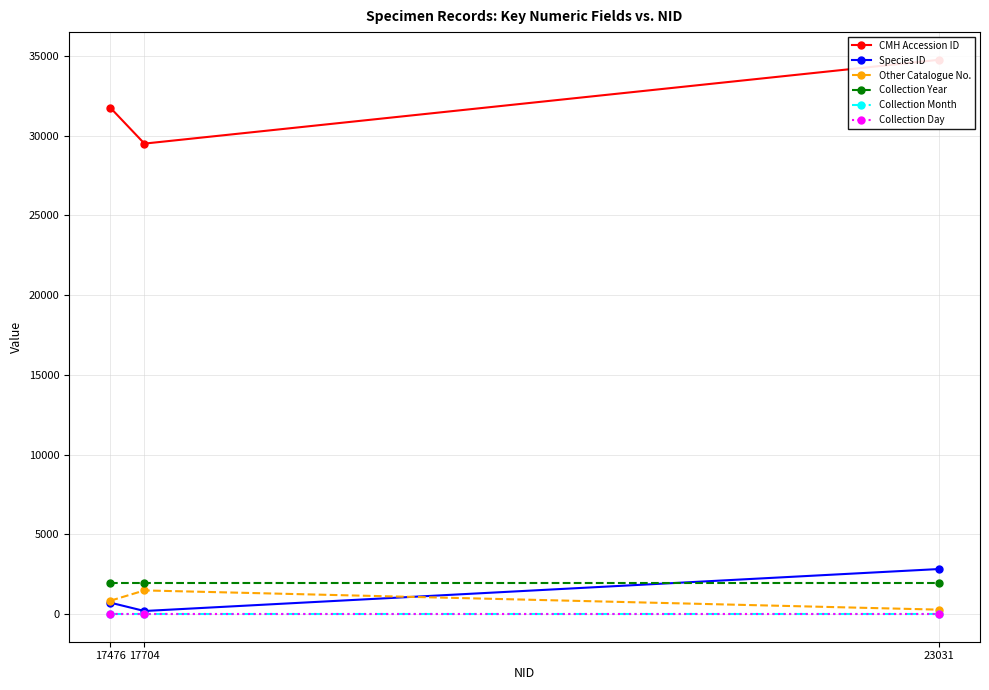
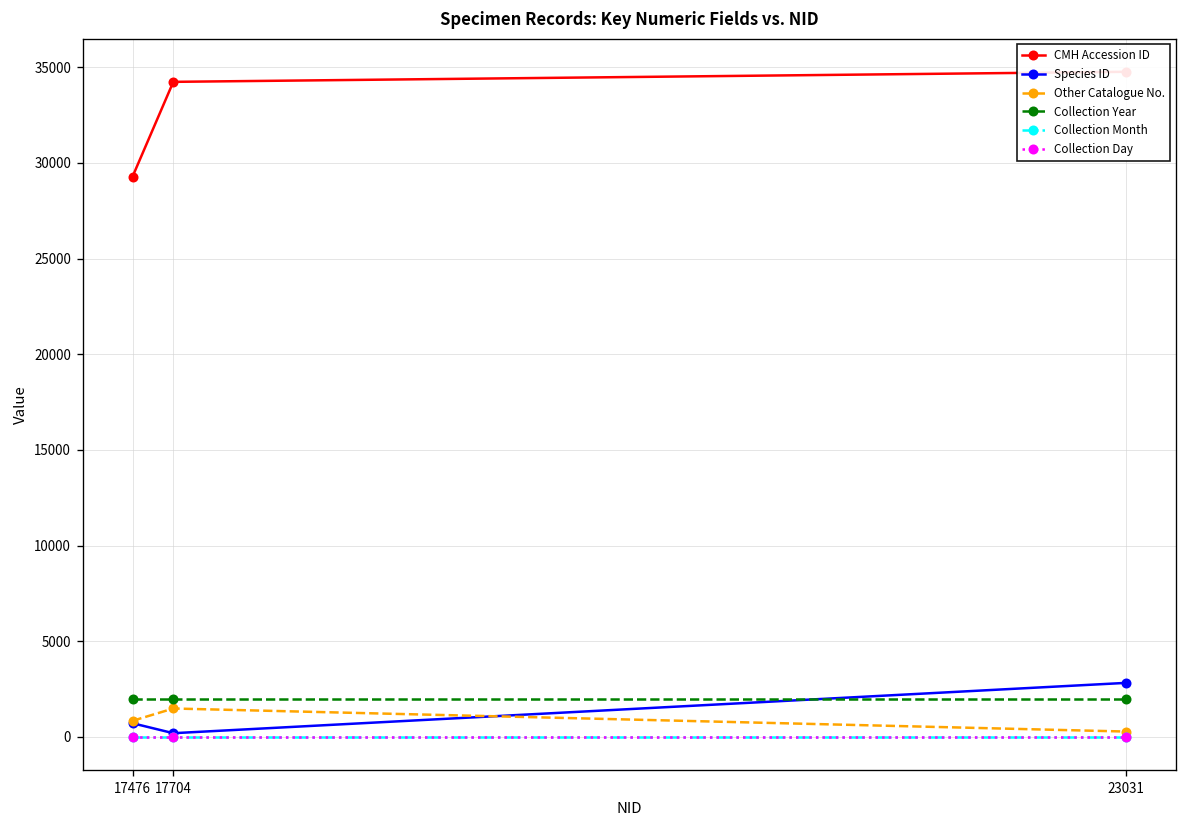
  {
    "CMH Accession ID": {
-     "17476": 31800,
-     "17704": 29500
+     "17476": 29300,
+     "17704": 34200
    },
    "Species ID": {
      "17704": 200,
      "23031": 2800
    },
    "Other Catalogue No.": {
      "17704": 1500,
      "23031": 300
    },
    "Collection Year": {
      "17476": 2000,
      "17704": 2000,
      "23031": 2000
    },
    "Collection Day": {
      "17476": 0,
      "17704": 0,
      "23031": 0
    }
  }
